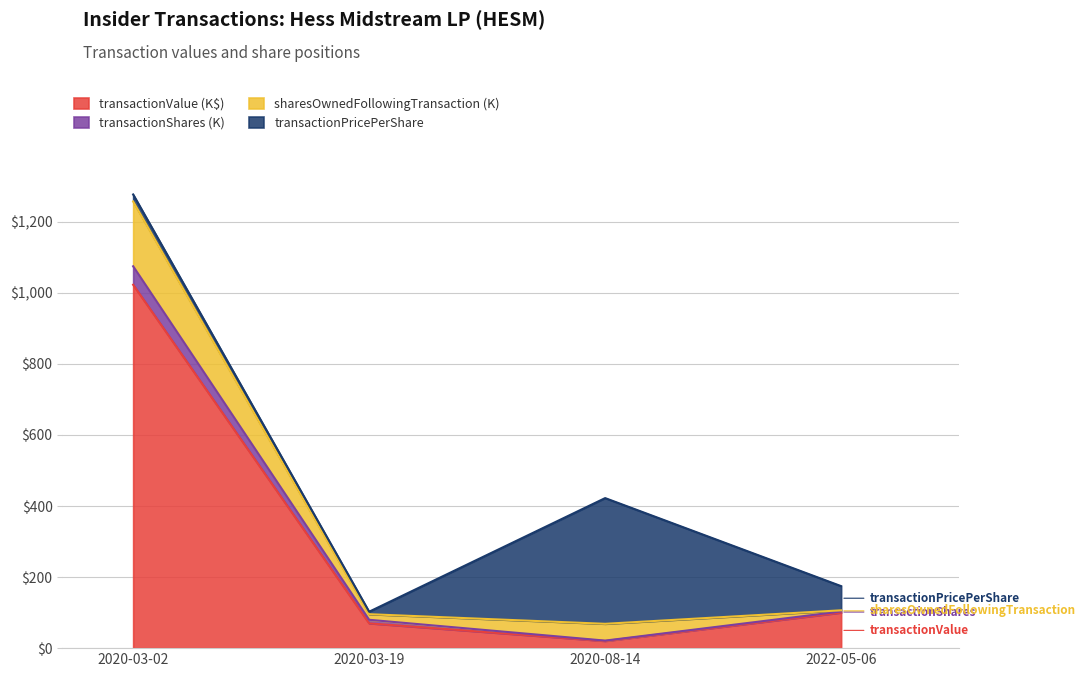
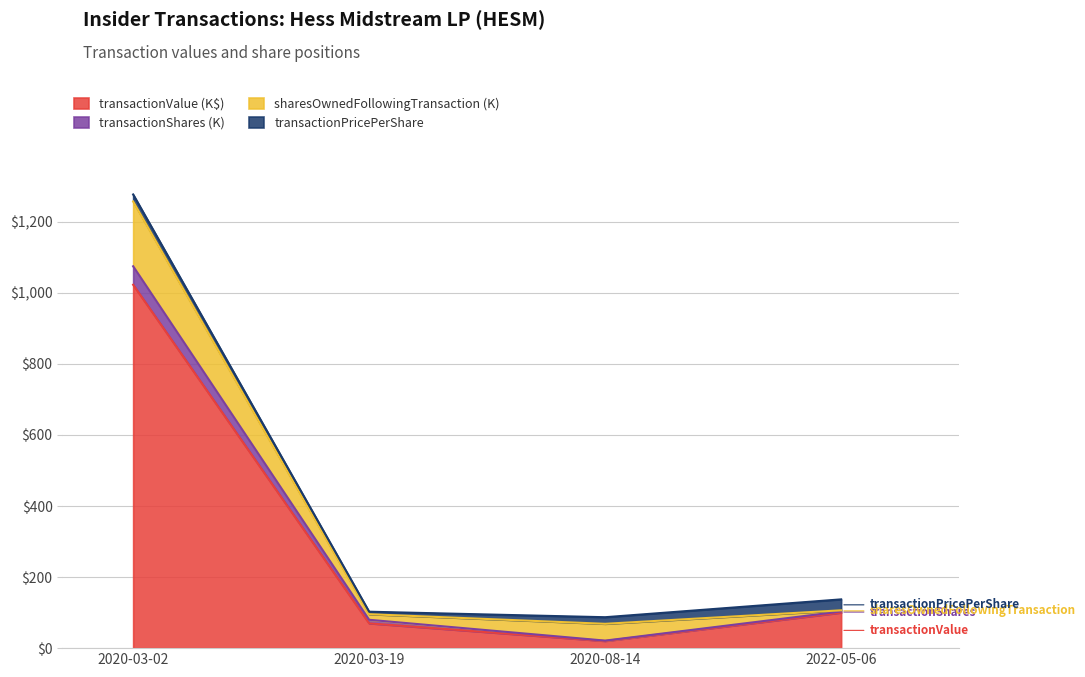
  {
    "transactionValue (K$)": {
      "2020-03-02": "$1,020",
      "2020-03-19": "$70"
    },
    "transactionShares (K)": {
      "2020-03-02": "$50",
      "2020-03-19": "$10"
    },
    "sharesOwnedFollowingTransaction (K)": {
      "2020-03-02": "$180",
      "2020-08-14": "$50"
    },
    "transactionPricePerShare": {
      "2020-03-02": "$20",
-     "2020-08-14": "$350",
-     "2022-05-06": "$70"
+     "2020-08-14": "$20",
+     "2022-05-06": "$30"
    }
  }
